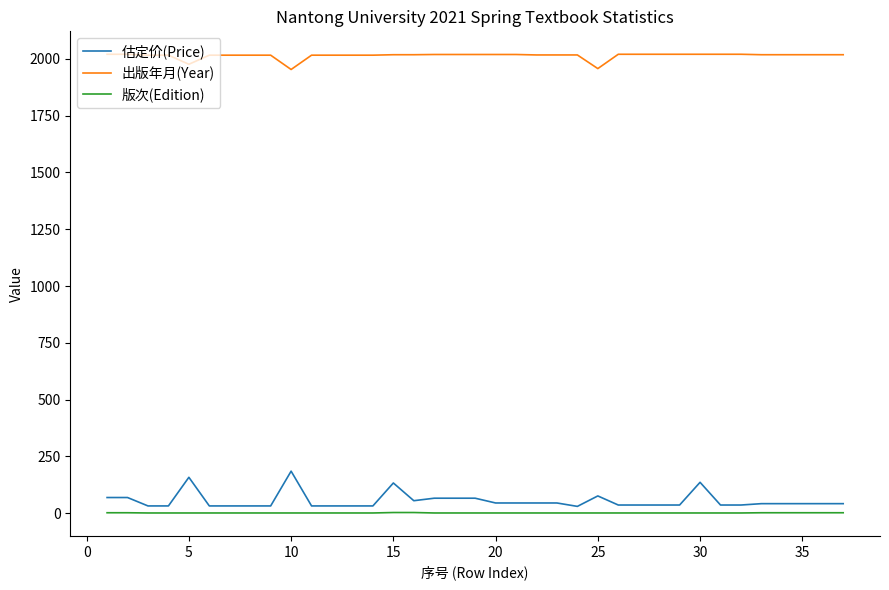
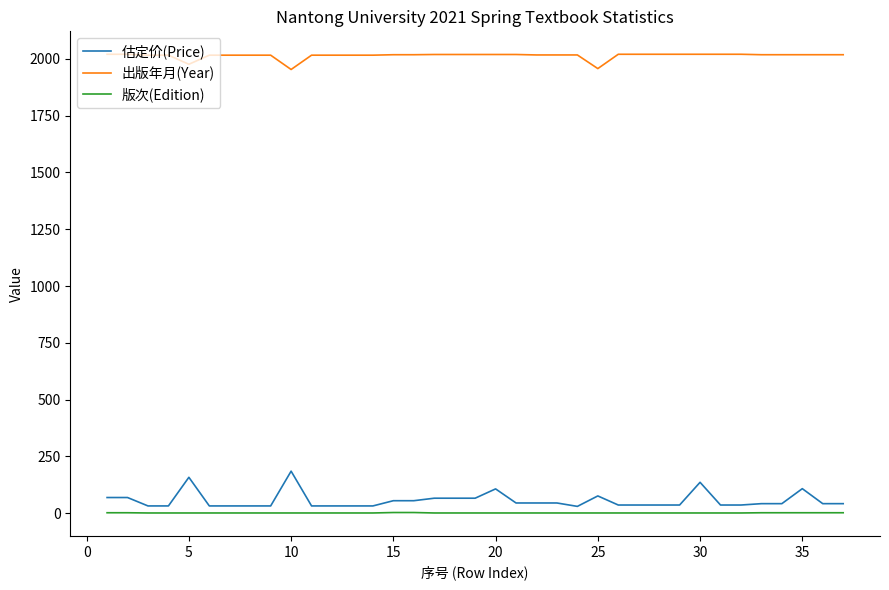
  {
    "估定价(Price)": {
      "5": 160,
      "10": 190,
-     "15": 130,
-     "20": 50,
+     "15": 60,
+     "20": 110,
      "25": 80,
      "30": 140,
-     "35": 40
+     "35": 110
    },
    "出版年月(Year)": {
      "10": 1950,
      "15": 2020,
      "20": 2020,
      "25": 1960,
      "30": 2020,
      "35": 2020
    },
    "版次(Edition)": {
      "5": 0,
      "10": 0,
      "15": 0,
      "20": 0,
      "25": 0,
      "30": 0,
      "35": 0
    }
  }
